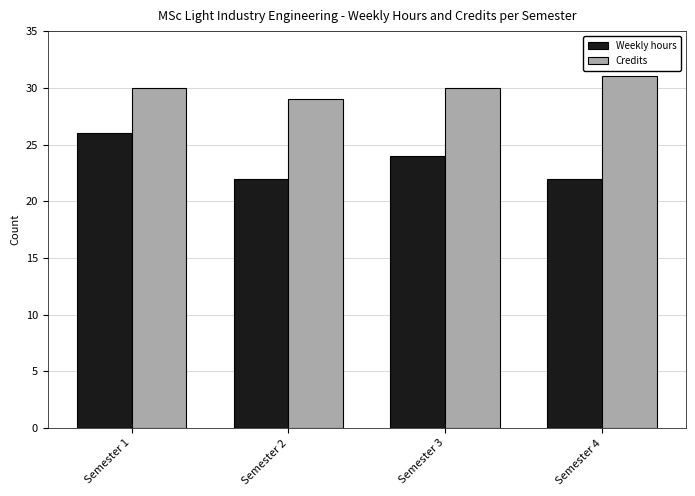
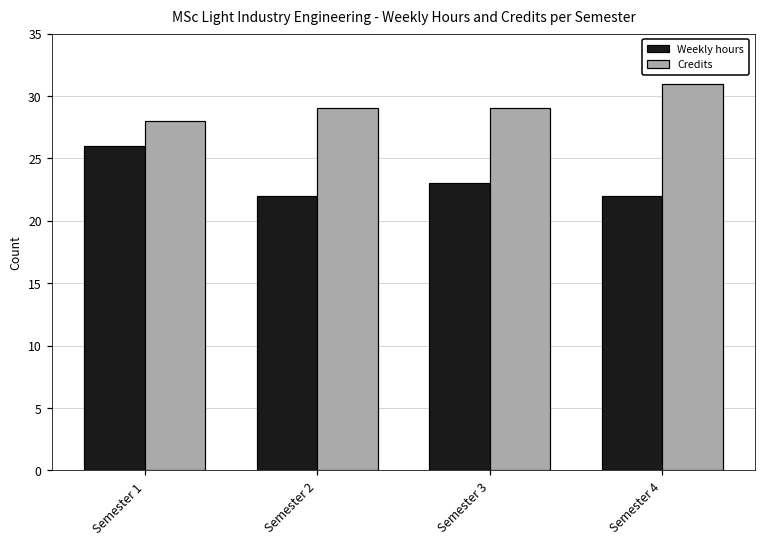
  {
    "Weekly hours": {
      "Semester 1": 26,
      "Semester 2": 22,
-     "Semester 3": 24,
+     "Semester 3": 23,
      "Semester 4": 22
    },
    "Credits": {
-     "Semester 1": 30,
+     "Semester 1": 28,
      "Semester 2": 29,
-     "Semester 3": 30,
+     "Semester 3": 29,
      "Semester 4": 31
    }
  }
